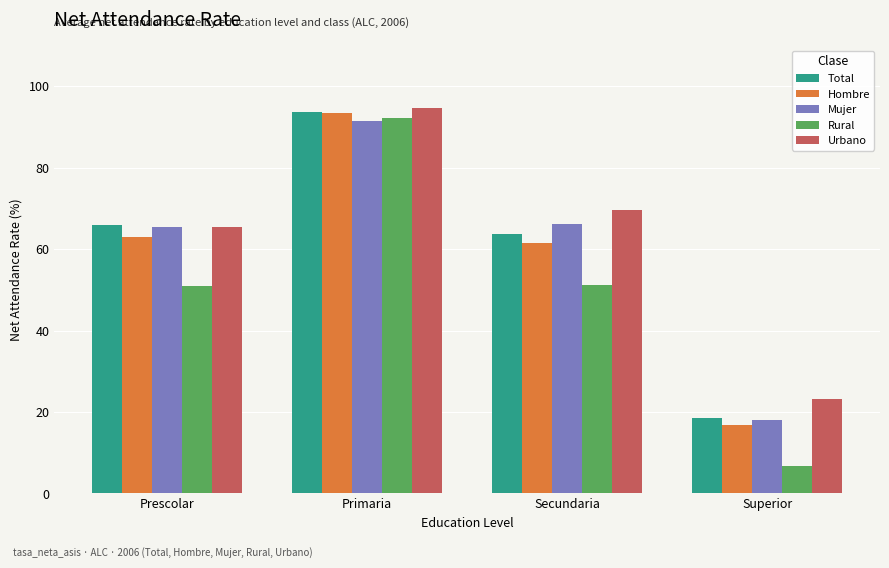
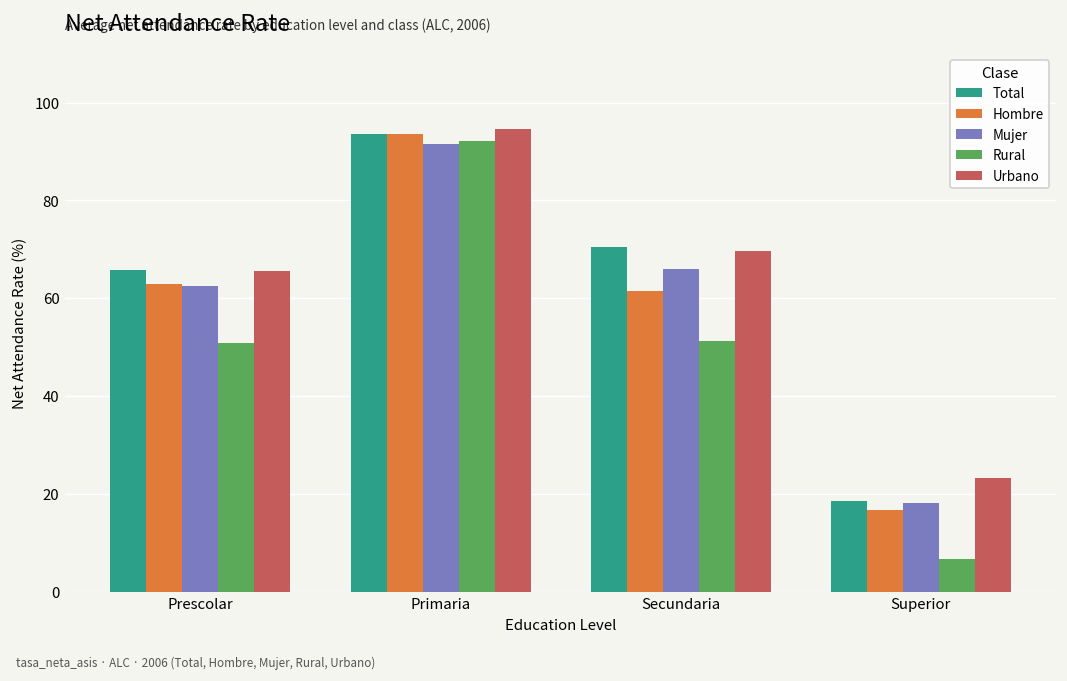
  {
    "Total": {
      "Prescolar": 66,
      "Primaria": 94,
-     "Secundaria": 64,
+     "Secundaria": 70,
      "Superior": 19
    },
    "Mujer": {
-     "Prescolar": 65,
+     "Prescolar": 62,
      "Primaria": 91,
      "Secundaria": 66,
      "Superior": 18
    },
    "Rural": {
      "Prescolar": 51,
      "Primaria": 92,
      "Secundaria": 51,
      "Superior": 7
    }
  }
